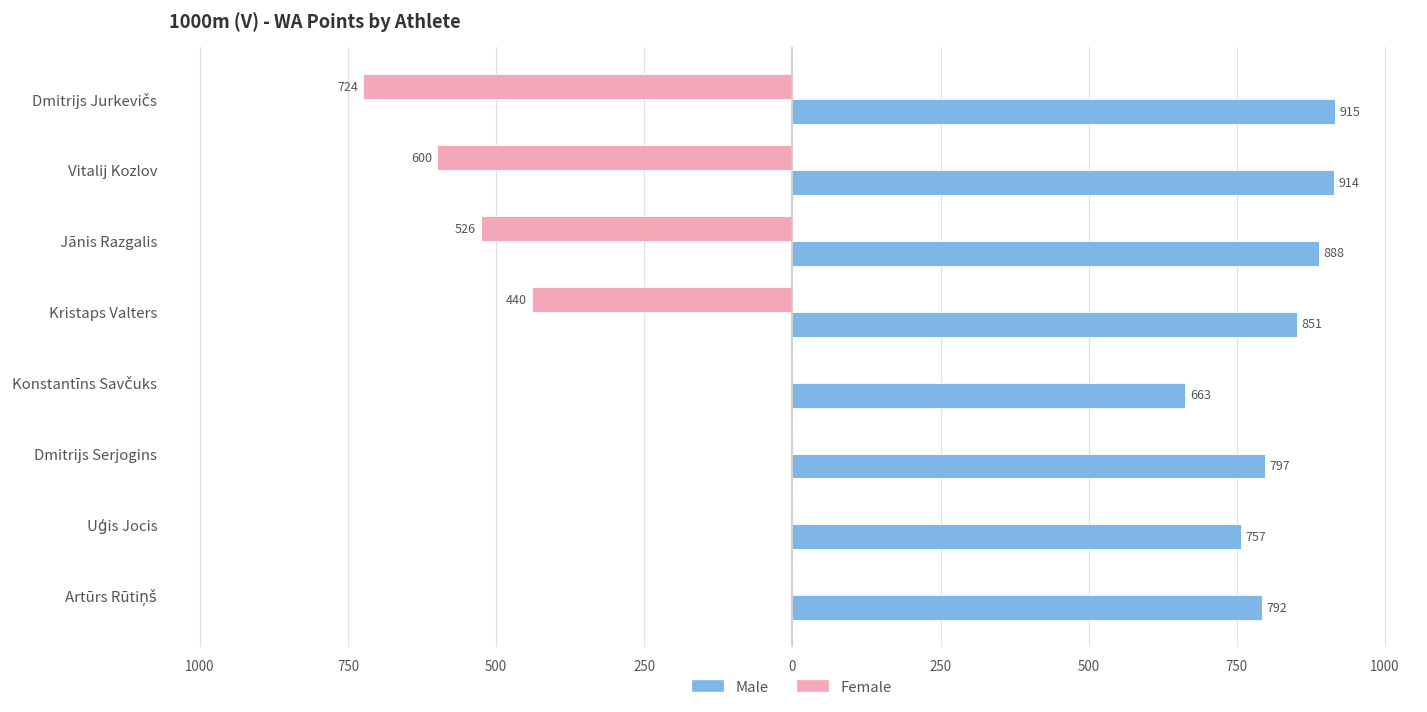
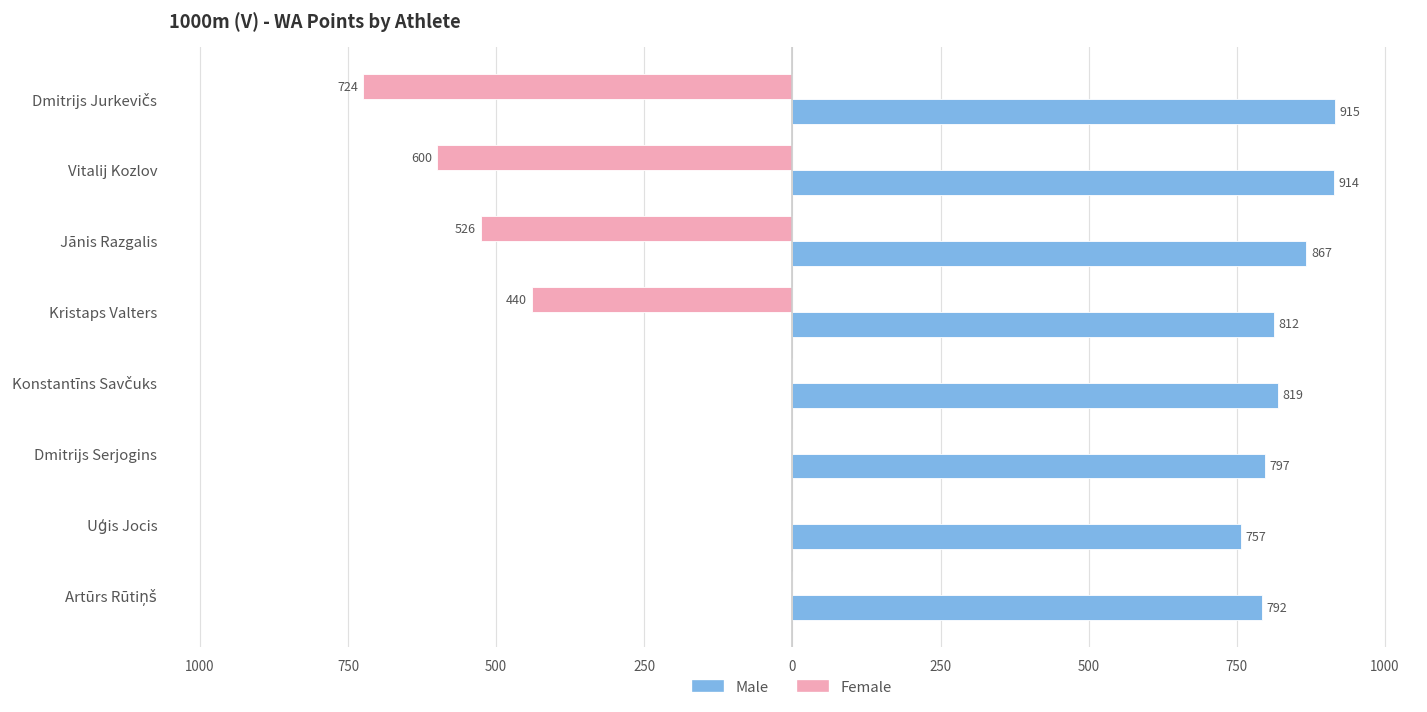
  {
    "Male": {
      "Dmitrijs Jurkevičs": 915,
      "Vitalij Kozlov": 914,
-     "Jānis Razgalis": 888,
-     "Kristaps Valters": 851,
-     "Konstantīns Savčuks": 663,
+     "Jānis Razgalis": 867,
+     "Kristaps Valters": 812,
+     "Konstantīns Savčuks": 819,
      "Dmitrijs Serjogins": 797,
      "Uģis Jocis": 757,
      "Artūrs Rūtiņš": 792
    }
  }
